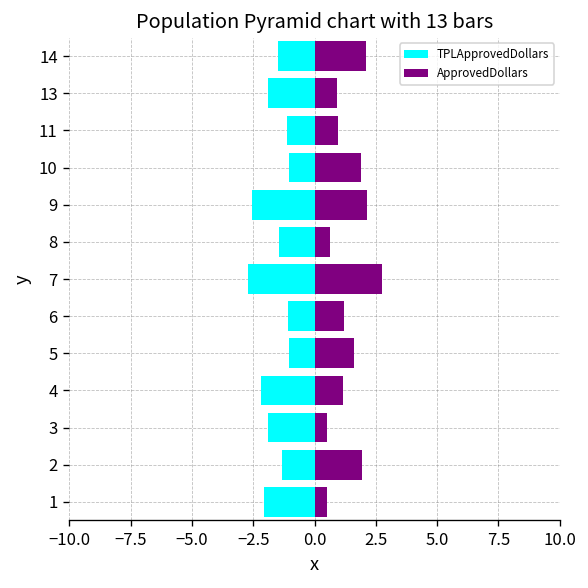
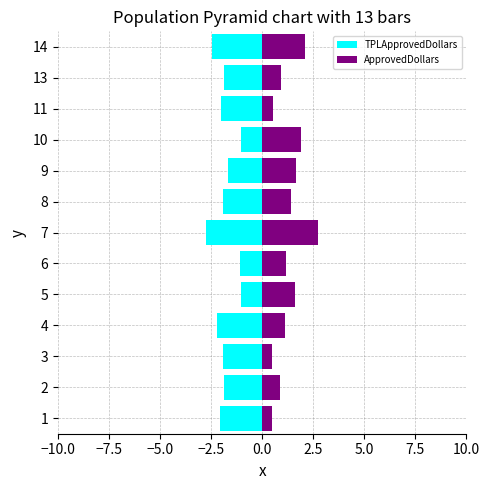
  {
    "TPLApprovedDollars": {
-     "14": -1.5,
+     "14": -2.4,
      "13": -1.9,
-     "11": -1.1,
+     "11": -2.0,
      "10": -1.0,
-     "9": -2.5,
-     "8": -1.4,
+     "9": -1.7,
+     "8": -1.9,
      "7": -2.7,
      "6": -1.1,
      "5": -1.1,
      "4": -2.2,
      "3": -1.9,
-     "2": -1.3,
+     "2": -1.9,
      "1": -2.1
    },
    "ApprovedDollars": {
      "14": 2.1,
      "13": 0.9,
-     "11": 0.9,
+     "11": 0.5,
      "10": 1.9,
-     "9": 2.1,
-     "8": 0.6,
+     "9": 1.7,
+     "8": 1.4,
      "7": 2.7,
      "6": 1.2,
      "5": 1.6,
      "4": 1.1,
      "3": 0.5,
-     "2": 1.9,
+     "2": 0.9,
      "1": 0.5
    }
  }
